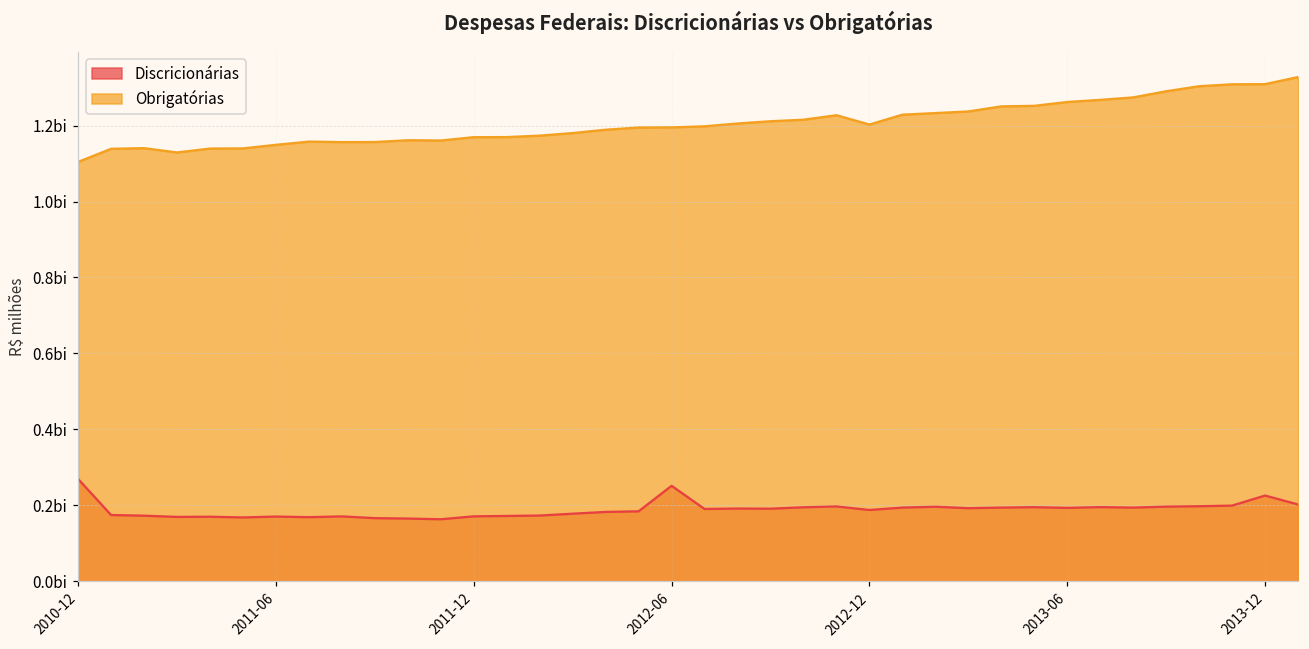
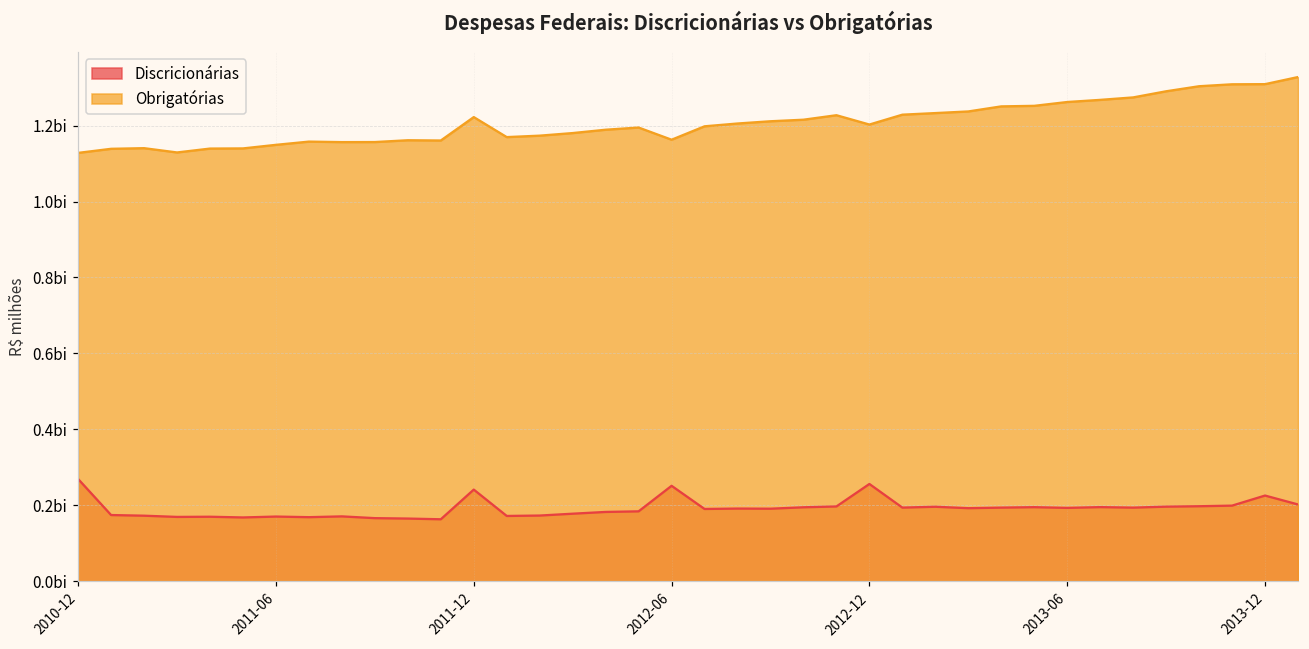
  {
    "Discricionárias": {
      "2010-12": "0.27bi",
      "2011-06": "0.17bi",
-     "2011-12": "0.17bi",
+     "2011-12": "0.24bi",
      "2012-06": "0.25bi",
-     "2012-12": "0.19bi",
+     "2012-12": "0.26bi",
      "2013-06": "0.19bi",
      "2013-12": "0.23bi"
    },
    "Obrigatórias": {
-     "2010-12": "1.10bi",
+     "2010-12": "1.13bi",
      "2011-06": "1.15bi",
-     "2011-12": "1.17bi",
-     "2012-06": "1.20bi",
+     "2011-12": "1.22bi",
+     "2012-06": "1.16bi",
      "2012-12": "1.20bi",
      "2013-06": "1.26bi",
      "2013-12": "1.31bi"
    }
  }
